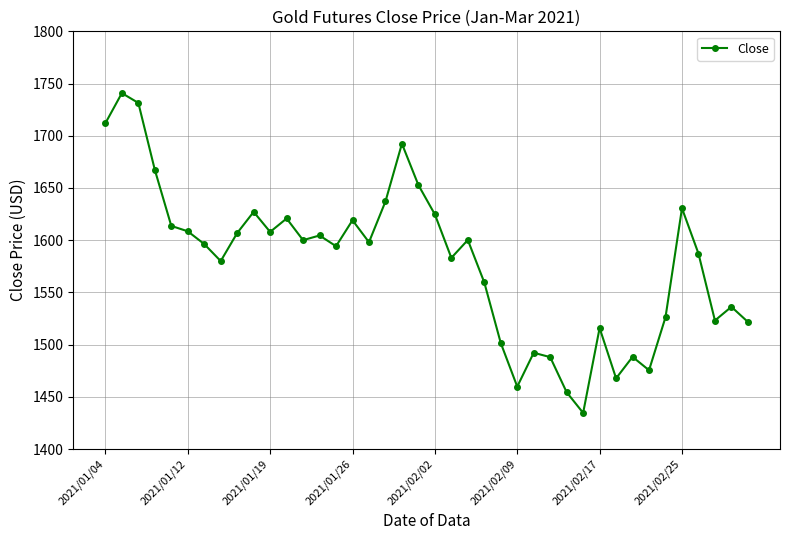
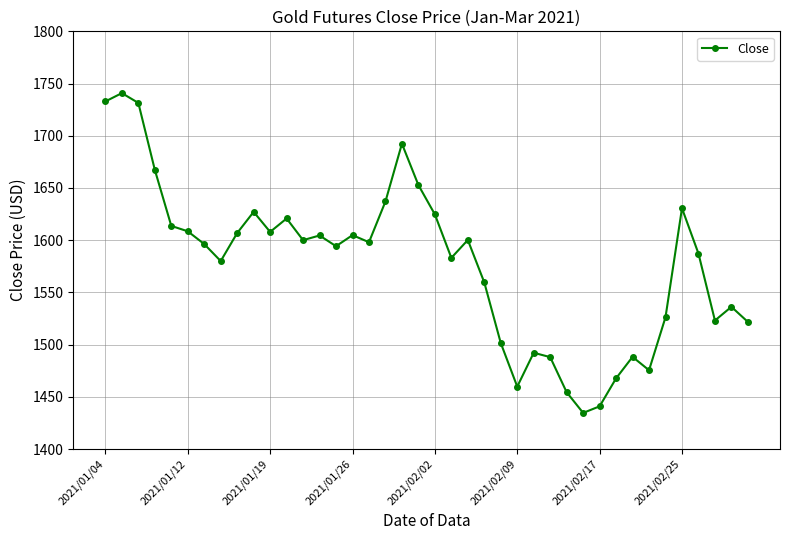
  {
-   "2021/01/04": 1712,
+   "2021/01/04": 1733,
    "2021/01/12": 1609,
    "2021/01/19": 1608,
-   "2021/01/26": 1619,
+   "2021/01/26": 1605,
    "2021/02/02": 1625,
    "2021/02/09": 1460,
-   "2021/02/17": 1516,
+   "2021/02/17": 1441,
    "2021/02/25": 1631
  }
